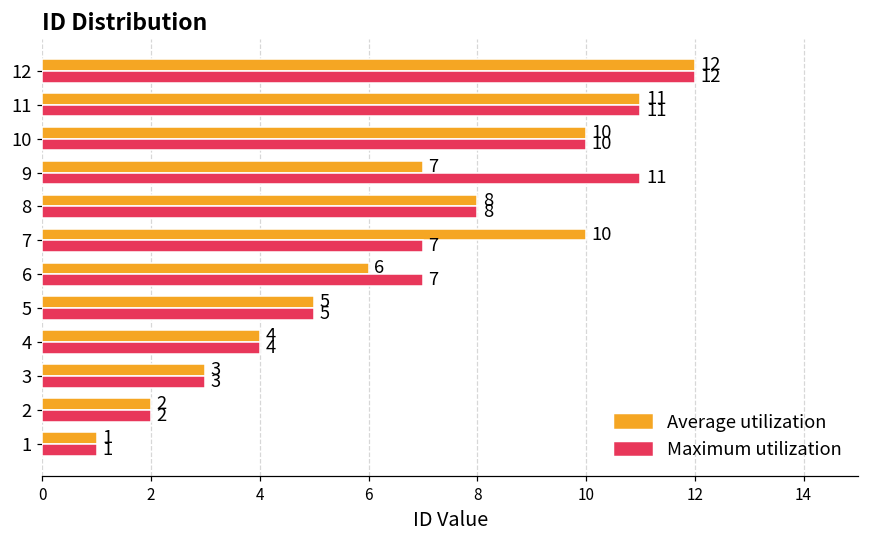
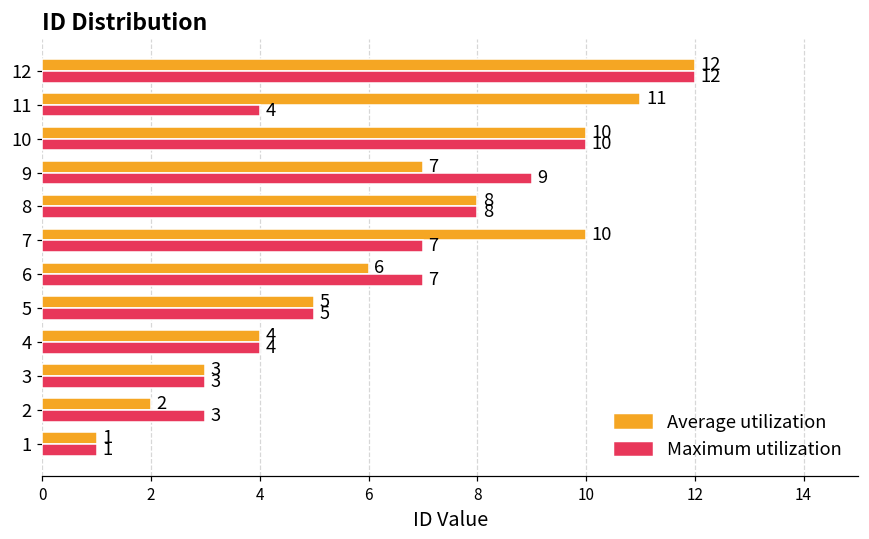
  {
    "Average utilization": {
      "11": 11,
      "9": 7,
      "7": 10,
      "6": 6,
      "2": 2
    },
    "Maximum utilization": {
-     "11": 11,
-     "9": 11,
+     "11": 4,
+     "9": 9,
      "7": 7,
      "6": 7,
-     "2": 2
+     "2": 3
    }
  }
